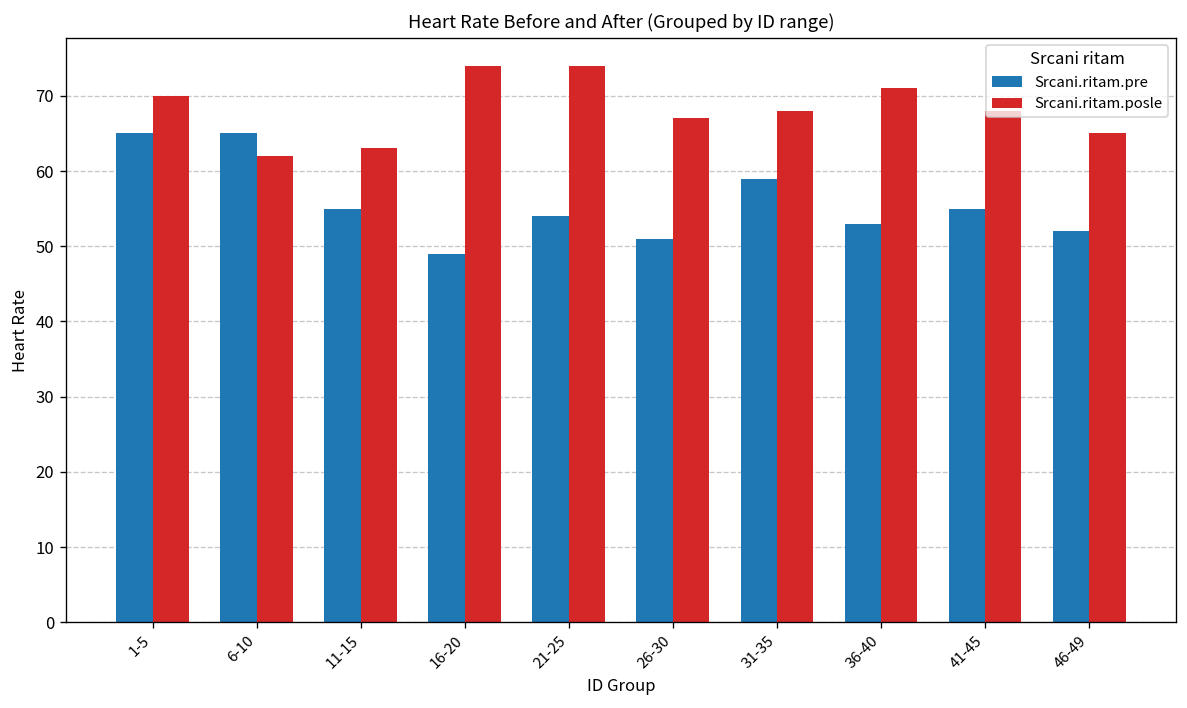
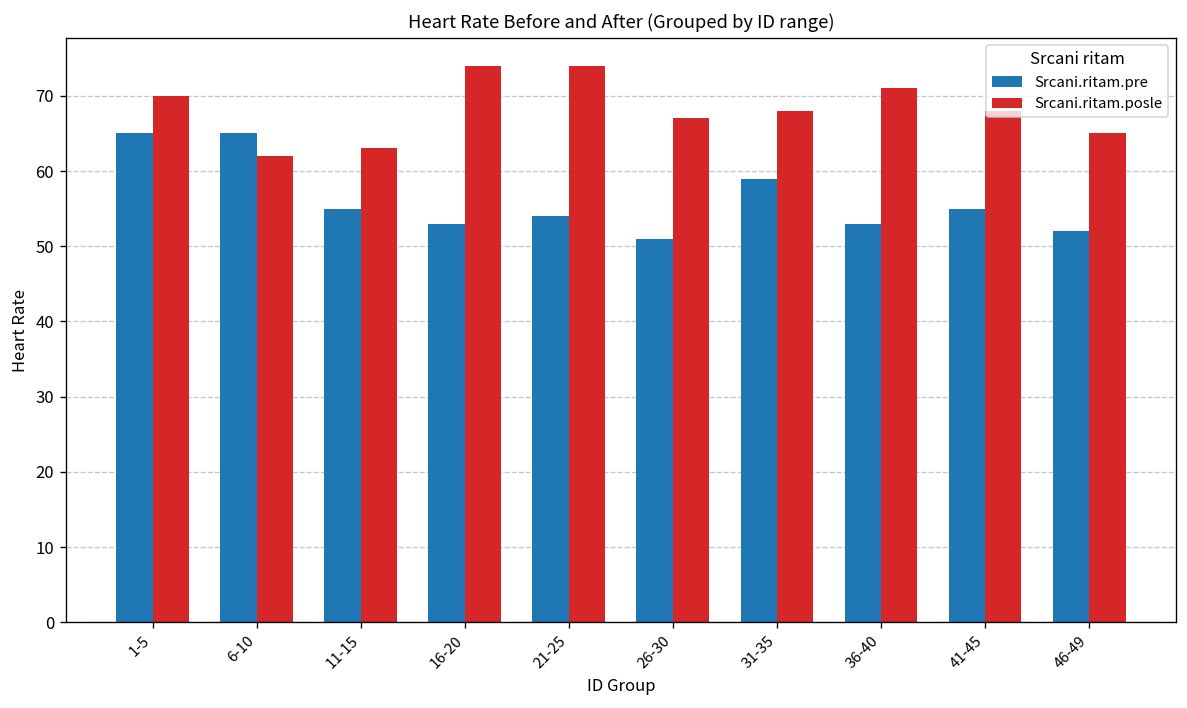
  {
    "Srcani.ritam.pre": {
      "1-5": 65,
      "6-10": 65,
      "11-15": 55,
-     "16-20": 49,
+     "16-20": 53,
      "21-25": 54,
      "26-30": 51,
      "31-35": 59,
      "36-40": 53,
      "41-45": 55,
      "46-49": 52
    },
    "Srcani.ritam.posle": {
      "1-5": 70,
      "6-10": 62,
      "11-15": 63,
      "16-20": 74,
      "21-25": 74,
      "26-30": 67,
      "31-35": 68,
      "36-40": 71,
      "46-49": 65
    }
  }
